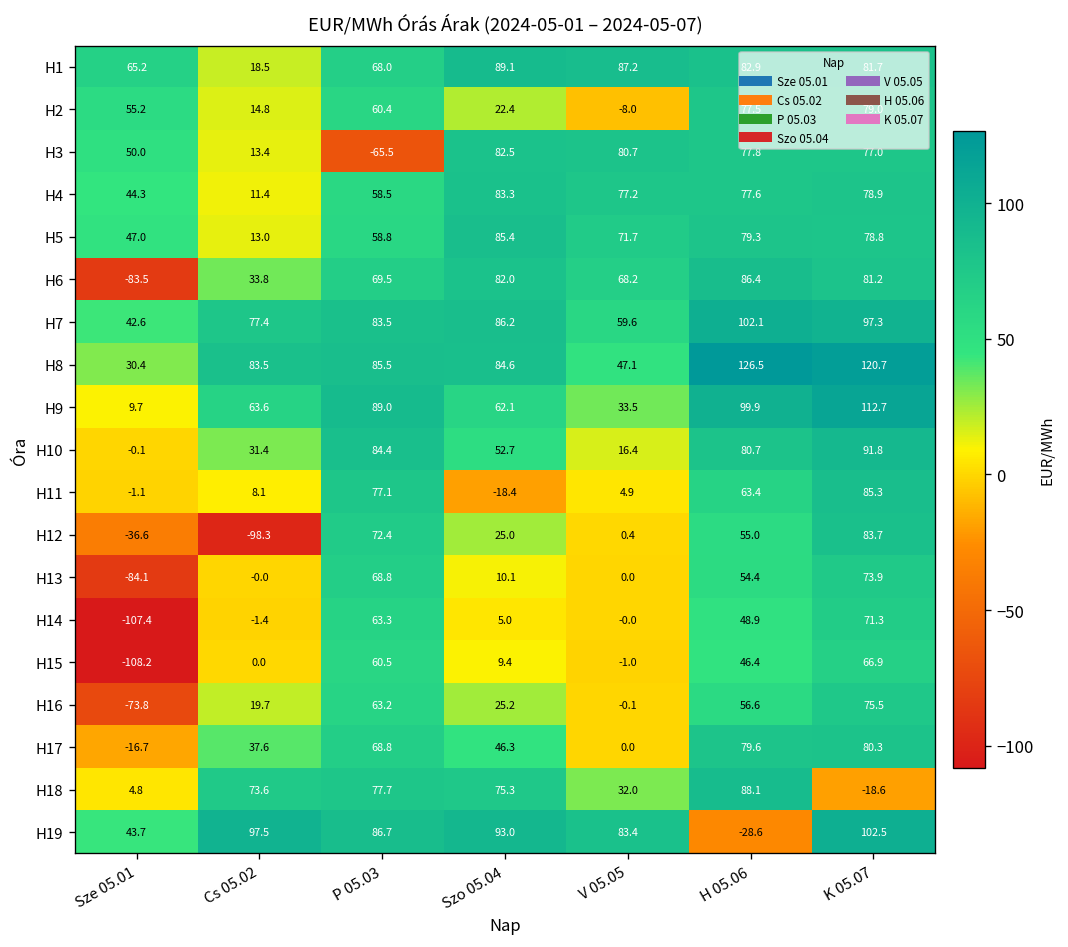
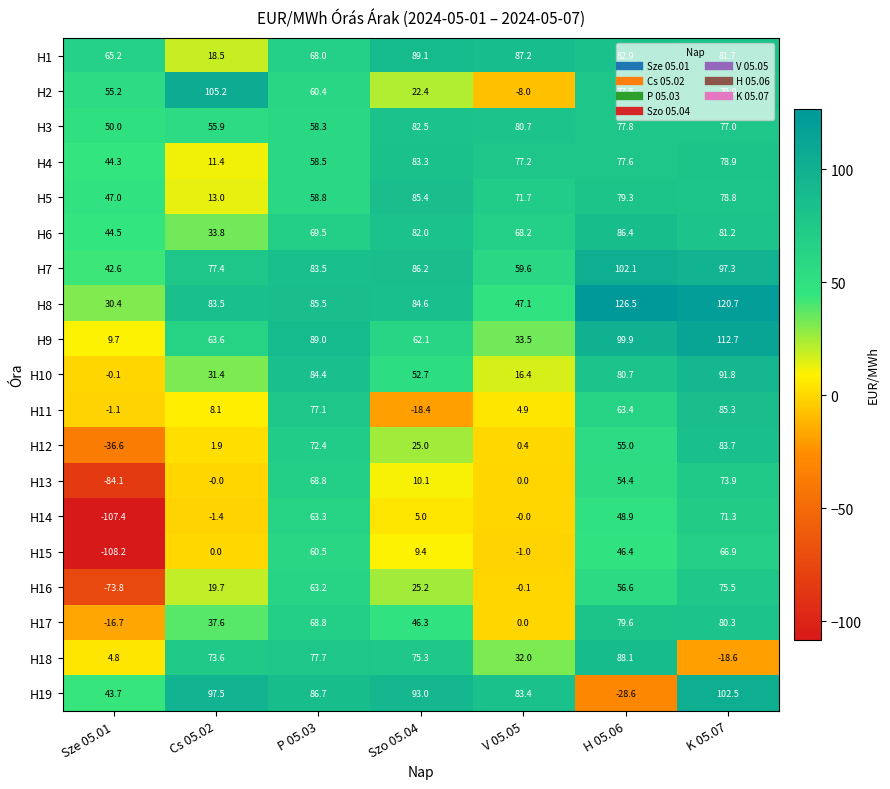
  {
    "H1": {
      "Sze 05.01": 65.2,
      "Cs 05.02": 18.5,
      "P 05.03": 68.0,
      "Szo 05.04": 89.1,
      "V 05.05": 87.2
    },
    "H2": {
      "Sze 05.01": 55.2,
-     "Cs 05.02": 14.8,
+     "Cs 05.02": 105.2,
      "P 05.03": 60.4,
      "Szo 05.04": 22.4,
      "V 05.05": -8.0
    },
    "H3": {
      "Sze 05.01": 50.0,
-     "Cs 05.02": 13.4,
-     "P 05.03": -65.5,
+     "Cs 05.02": 55.9,
+     "P 05.03": 58.3,
      "Szo 05.04": 82.5,
      "V 05.05": 80.7,
      "H 05.06": 77.8,
      "K 05.07": 77.0
    },
    "H4": {
      "Sze 05.01": 44.3,
      "Cs 05.02": 11.4,
      "P 05.03": 58.5,
      "Szo 05.04": 83.3,
      "V 05.05": 77.2,
      "H 05.06": 77.6,
      "K 05.07": 78.9
    },
    "H5": {
      "Sze 05.01": 47.0,
      "Cs 05.02": 13.0,
      "P 05.03": 58.8,
      "Szo 05.04": 85.4,
      "V 05.05": 71.7,
      "H 05.06": 79.3,
      "K 05.07": 78.8
    },
    "H6": {
-     "Sze 05.01": -83.5,
+     "Sze 05.01": 44.5,
      "Cs 05.02": 33.8,
      "P 05.03": 69.5,
      "Szo 05.04": 82.0,
      "V 05.05": 68.2,
      "H 05.06": 86.4,
      "K 05.07": 81.2
    },
    "H7": {
      "Sze 05.01": 42.6,
      "Cs 05.02": 77.4,
      "P 05.03": 83.5,
      "Szo 05.04": 86.2,
      "V 05.05": 59.6,
      "H 05.06": 102.1,
      "K 05.07": 97.3
    },
    "H8": {
      "Sze 05.01": 30.4,
      "Cs 05.02": 83.5,
      "P 05.03": 85.5,
      "Szo 05.04": 84.6,
      "V 05.05": 47.1,
      "H 05.06": 126.5,
      "K 05.07": 120.7
    },
    "H9": {
      "Sze 05.01": 9.7,
      "Cs 05.02": 63.6,
      "P 05.03": 89.0,
      "Szo 05.04": 62.1,
      "V 05.05": 33.5,
      "H 05.06": 99.9,
      "K 05.07": 112.7
    },
    "H10": {
      "Sze 05.01": -0.1,
      "Cs 05.02": 31.4,
      "P 05.03": 84.4,
      "Szo 05.04": 52.7,
      "V 05.05": 16.4,
      "H 05.06": 80.7,
      "K 05.07": 91.8
    },
    "H11": {
      "Sze 05.01": -1.1,
      "Cs 05.02": 8.1,
      "P 05.03": 77.1,
      "Szo 05.04": -18.4,
      "V 05.05": 4.9,
      "H 05.06": 63.4,
      "K 05.07": 85.3
    },
    "H12": {
      "Sze 05.01": -36.6,
-     "Cs 05.02": -98.3,
+     "Cs 05.02": 1.9,
      "P 05.03": 72.4,
      "Szo 05.04": 25.0,
      "V 05.05": 0.4,
      "H 05.06": 55.0,
      "K 05.07": 83.7
    },
    "H13": {
      "Sze 05.01": -84.1,
      "Cs 05.02": -0.0,
      "P 05.03": 68.8,
      "Szo 05.04": 10.1,
      "V 05.05": 0.0,
      "H 05.06": 54.4,
      "K 05.07": 73.9
    },
    "H14": {
      "Sze 05.01": -107.4,
      "Cs 05.02": -1.4,
      "P 05.03": 63.3,
      "Szo 05.04": 5.0,
      "V 05.05": -0.0,
      "H 05.06": 48.9,
      "K 05.07": 71.3
    },
    "H15": {
      "Sze 05.01": -108.2,
      "Cs 05.02": 0.0,
      "P 05.03": 60.5,
      "Szo 05.04": 9.4,
      "V 05.05": -1.0,
      "H 05.06": 46.4,
      "K 05.07": 66.9
    },
    "H16": {
      "Sze 05.01": -73.8,
      "Cs 05.02": 19.7,
      "P 05.03": 63.2,
      "Szo 05.04": 25.2,
      "V 05.05": -0.1,
      "H 05.06": 56.6,
      "K 05.07": 75.5
    },
    "H17": {
      "Sze 05.01": -16.7,
      "Cs 05.02": 37.6,
      "P 05.03": 68.8,
      "Szo 05.04": 46.3,
      "V 05.05": 0.0,
      "H 05.06": 79.6,
      "K 05.07": 80.3
    },
    "H18": {
      "Sze 05.01": 4.8,
      "Cs 05.02": 73.6,
      "P 05.03": 77.7,
      "Szo 05.04": 75.3,
      "V 05.05": 32.0,
      "H 05.06": 88.1,
      "K 05.07": -18.6
    },
    "H19": {
      "Sze 05.01": 43.7,
      "Cs 05.02": 97.5,
      "P 05.03": 86.7,
      "Szo 05.04": 93.0,
      "V 05.05": 83.4,
      "H 05.06": -28.6,
      "K 05.07": 102.5
    }
  }
